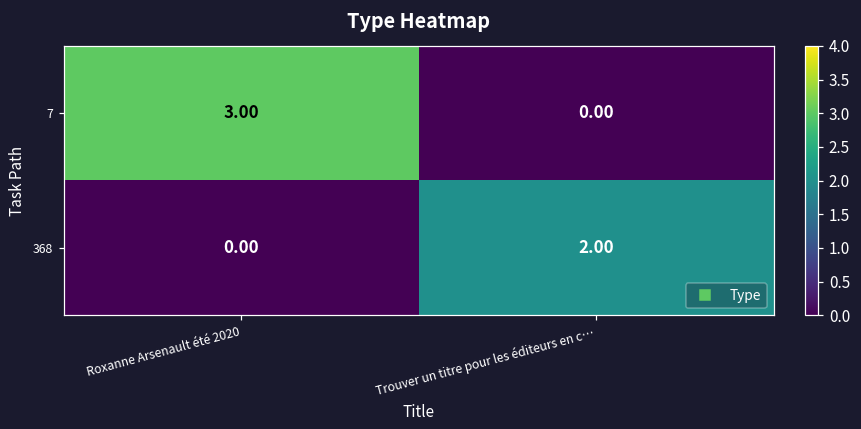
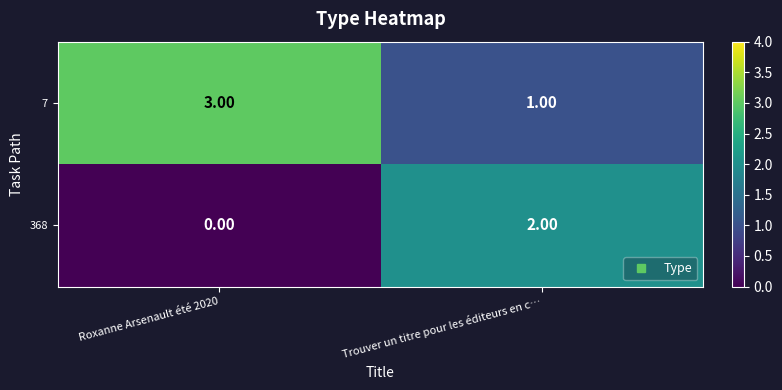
  {
    "7": {
      "Roxanne Arsenault été 2020": 3.00,
-     "Trouver un titre pour les éditeurs en c…": 0.00
+     "Trouver un titre pour les éditeurs en c…": 1.00
    },
    "368": {
      "Roxanne Arsenault été 2020": 0.00,
      "Trouver un titre pour les éditeurs en c…": 2.00
    }
  }
